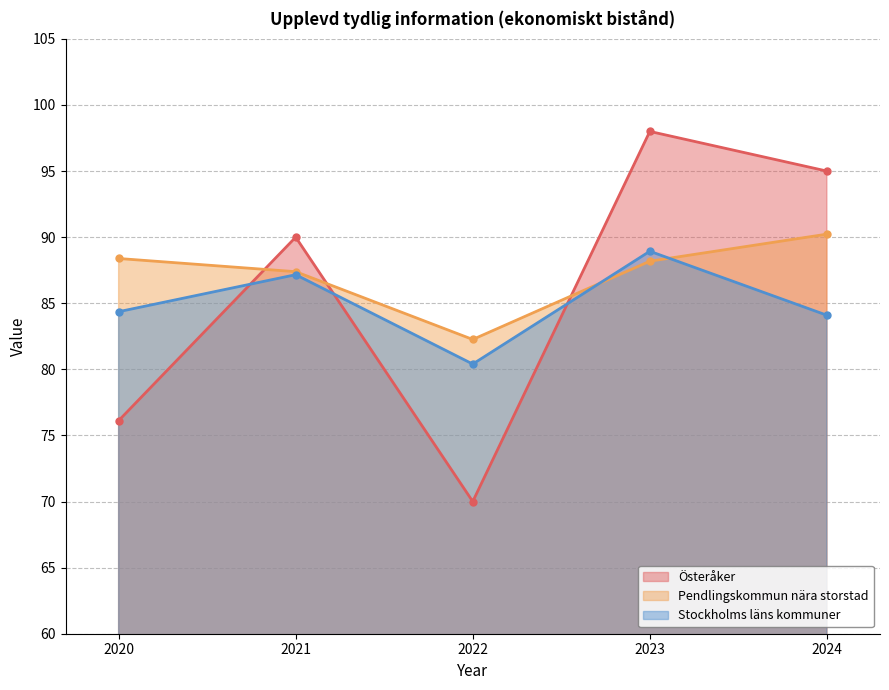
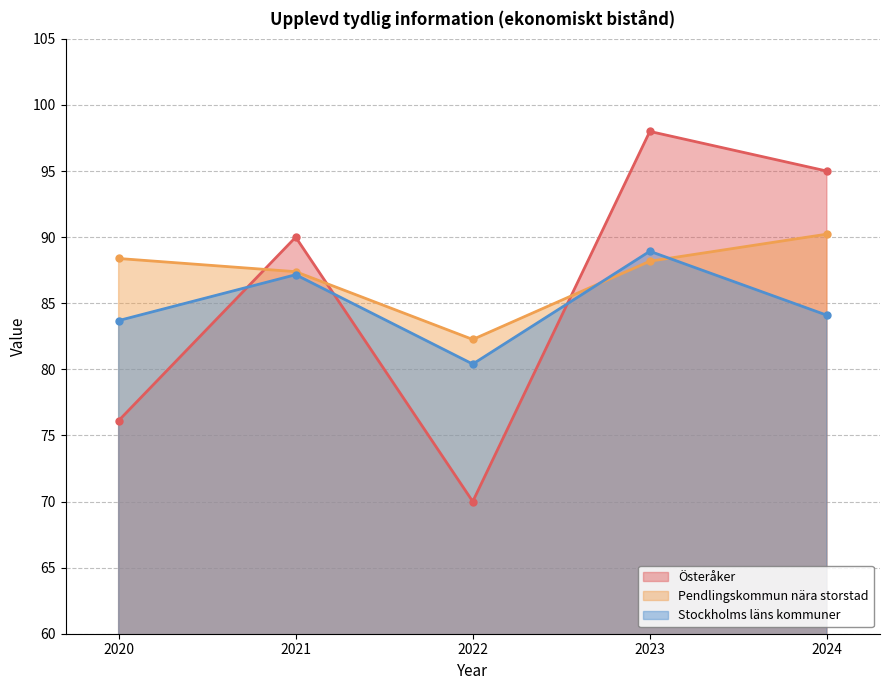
  {
    "Stockholms läns kommuner": {
-     "2020": 84.4,
+     "2020": 83.7,
      "2021": 87.2,
      "2022": 80.4,
      "2023": 88.9,
      "2024": 84.1
    }
  }
